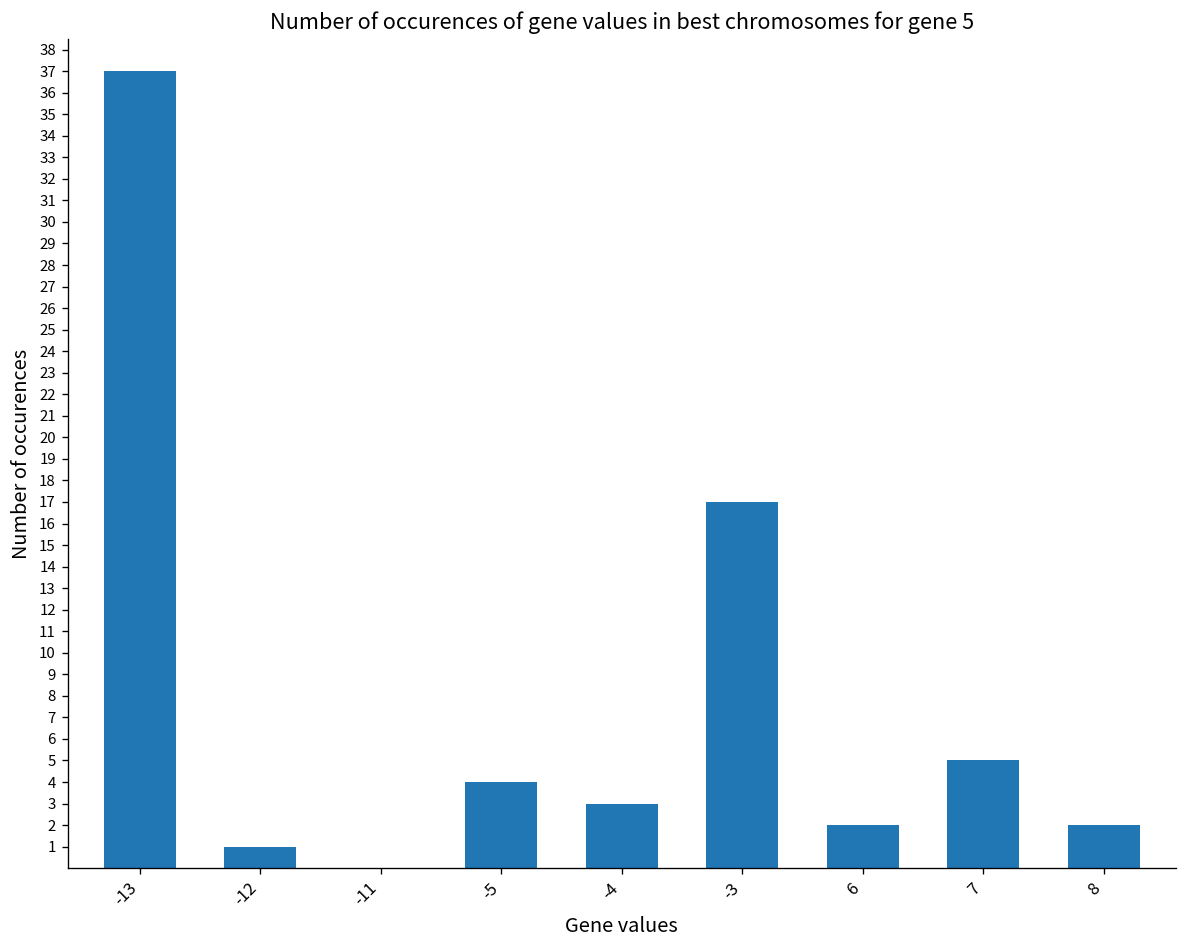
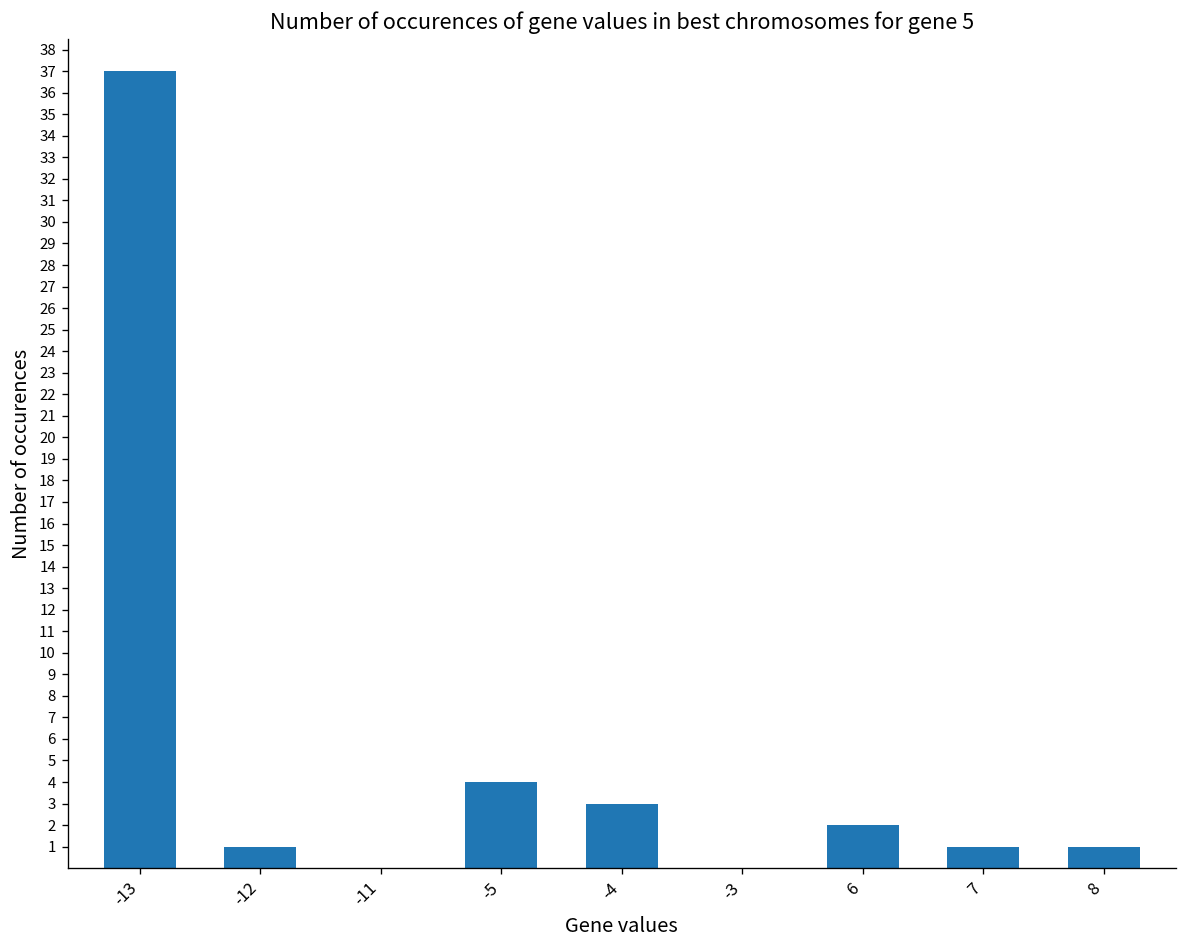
  {
    "-13": 37,
    "-12": 1,
    "-11": 0,
    "-5": 4,
    "-4": 3,
-   "-3": 17,
+   "-3": 0,
    "6": 2,
-   "7": 5,
-   "8": 2
+   "7": 1,
+   "8": 1
  }
